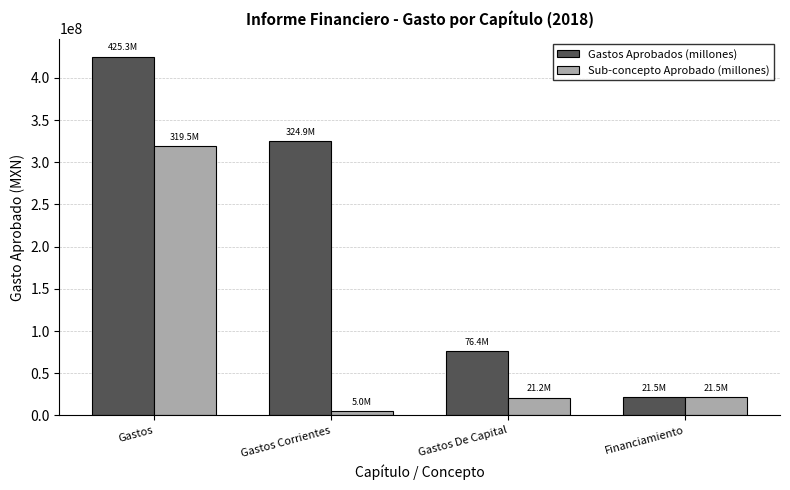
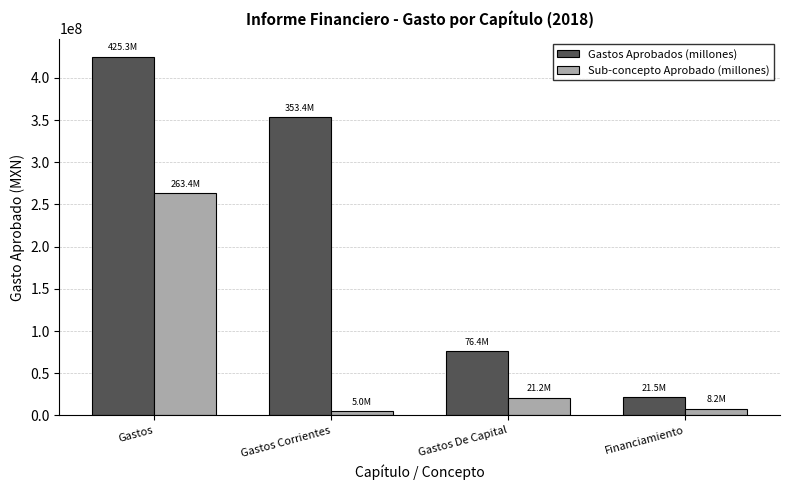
  {
    "Gastos Aprobados (millones)": {
      "Gastos": "425.3M",
-     "Gastos Corrientes": "324.9M",
+     "Gastos Corrientes": "353.4M",
      "Gastos De Capital": "76.4M",
      "Financiamiento": "21.5M"
    },
    "Sub-concepto Aprobado (millones)": {
-     "Gastos": "319.5M",
+     "Gastos": "263.4M",
      "Gastos Corrientes": "5.0M",
      "Gastos De Capital": "21.2M",
-     "Financiamiento": "21.5M"
+     "Financiamiento": "8.2M"
    }
  }
